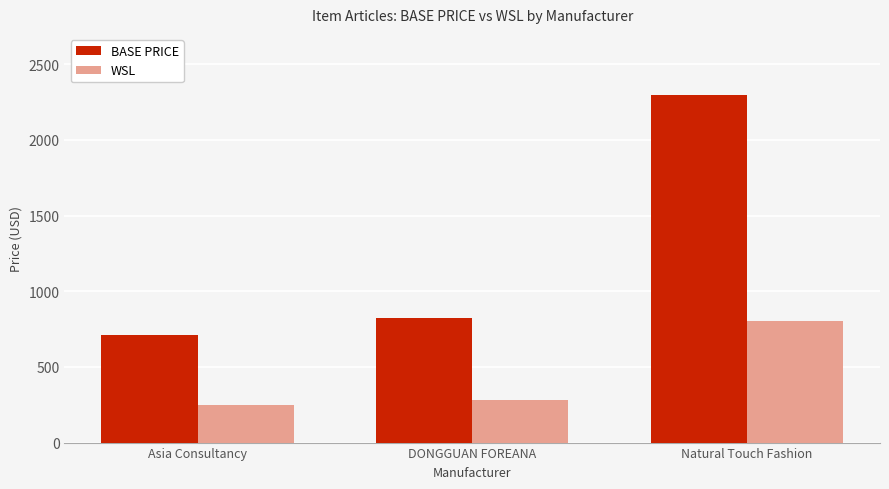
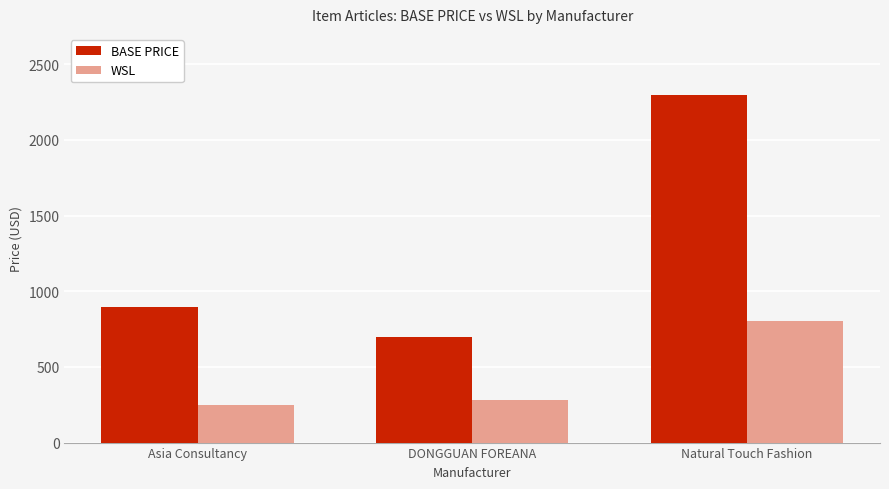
  {
    "BASE PRICE": {
-     "Asia Consultancy": 710,
-     "DONGGUAN FOREANA": 830,
+     "Asia Consultancy": 900,
+     "DONGGUAN FOREANA": 700,
      "Natural Touch Fashion": 2300
    },
    "WSL": {
      "Asia Consultancy": 250,
      "DONGGUAN FOREANA": 280,
      "Natural Touch Fashion": 800
    }
  }
